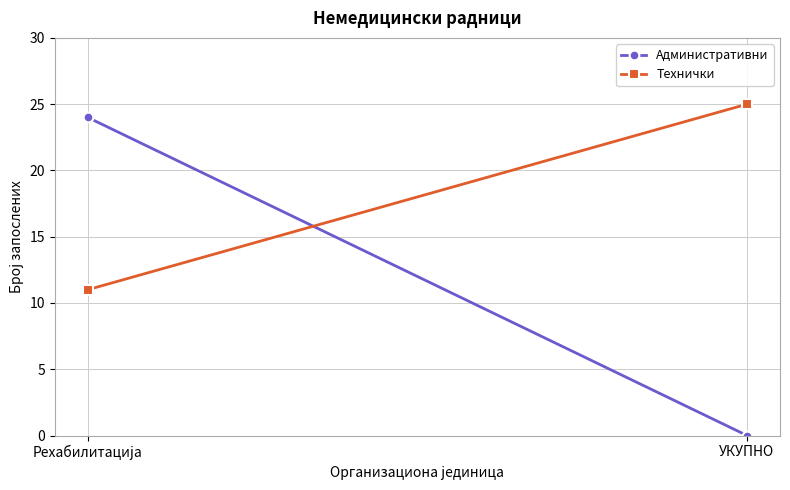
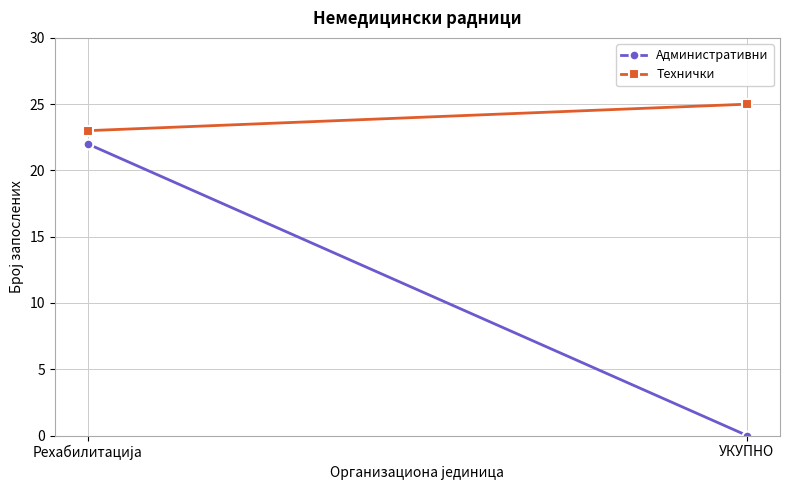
  {
    "Административни": {
-     "Рехабилитација": 24,
+     "Рехабилитација": 22,
      "УКУПНО": 0
    },
    "Технички": {
-     "Рехабилитација": 11,
+     "Рехабилитација": 23,
      "УКУПНО": 25
    }
  }
